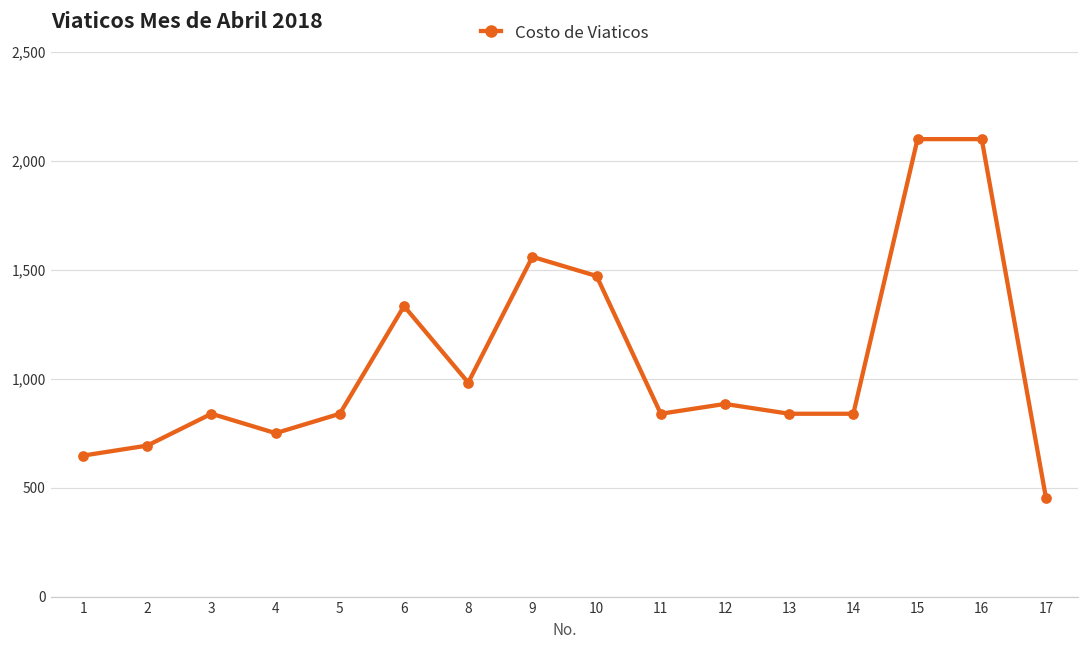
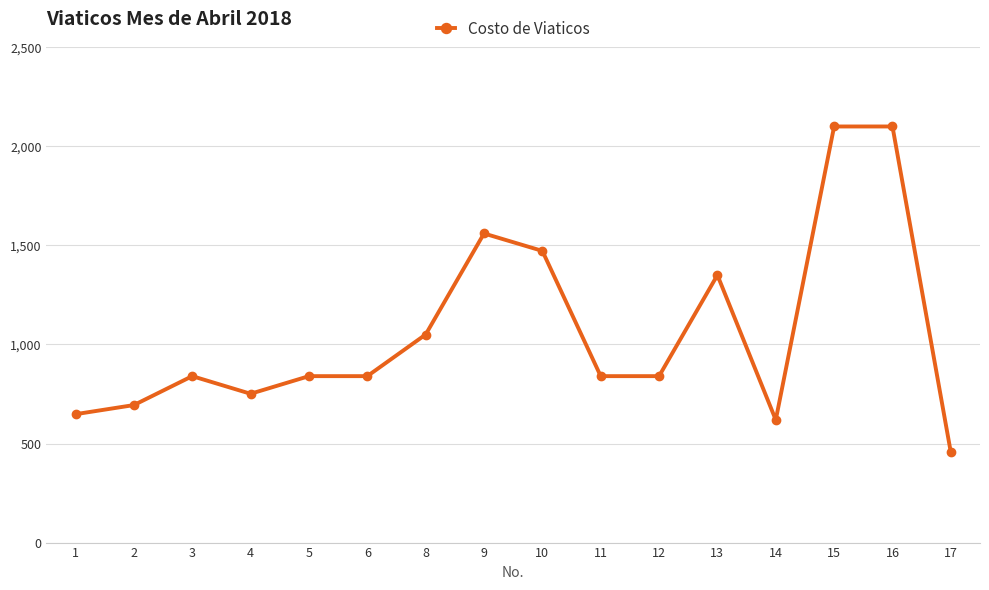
  {
    "1": "650",
    "2": "690",
    "3": "840",
    "4": "750",
    "5": "840",
-   "6": "1,330",
-   "8": "980",
+   "6": "840",
+   "8": "1,050",
    "9": "1,560",
    "10": "1,470",
    "11": "840",
-   "12": "890",
-   "13": "840",
-   "14": "840",
+   "12": "840",
+   "13": "1,350",
+   "14": "620",
    "15": "2,100",
    "16": "2,100",
    "17": "460"
  }
